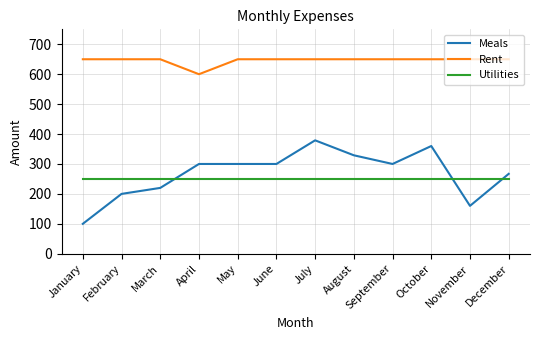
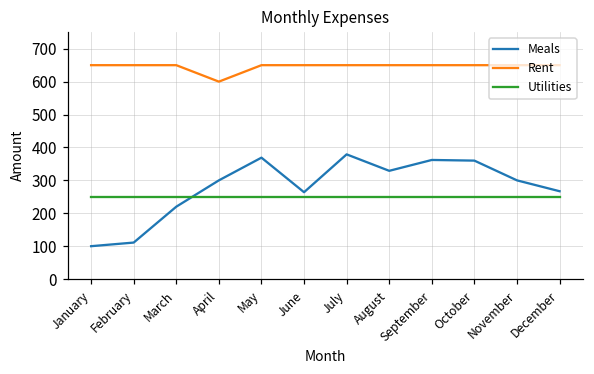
  {
    "Meals": {
      "January": 100,
-     "February": 200,
+     "February": 110,
      "March": 220,
      "April": 300,
-     "May": 300,
-     "June": 300,
+     "May": 370,
+     "June": 260,
      "July": 380,
      "August": 330,
-     "September": 300,
+     "September": 360,
      "October": 360,
-     "November": 160,
+     "November": 300,
      "December": 270
    },
    "Rent": {
      "January": 650,
      "February": 650,
      "March": 650,
      "April": 600,
      "May": 650,
      "June": 650,
      "July": 650,
      "August": 650,
      "September": 650,
      "October": 650
    },
    "Utilities": {
      "January": 250,
      "February": 250,
      "March": 250,
      "April": 250,
      "May": 250,
      "June": 250,
      "July": 250,
      "August": 250,
      "September": 250,
      "October": 250,
      "November": 250,
      "December": 250
    }
  }
